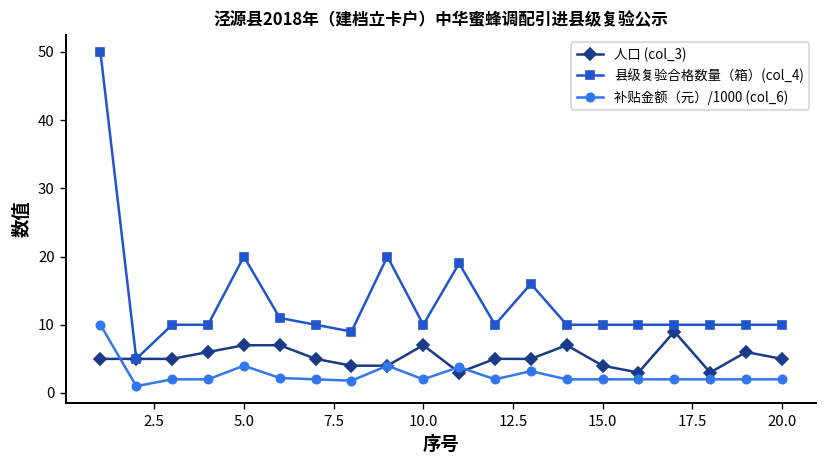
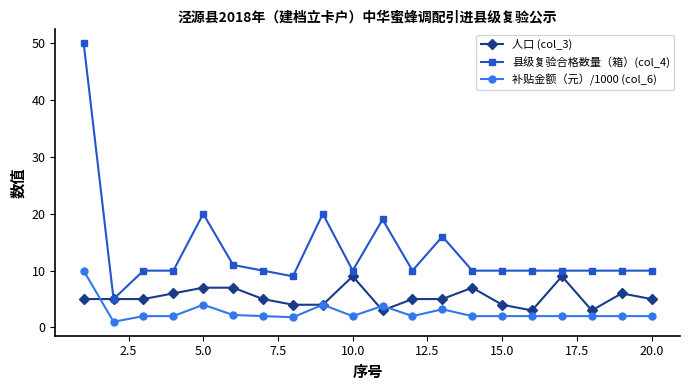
  {
    "人口 (col_3)": {
      "5.0": 7,
-     "10.0": 7,
+     "10.0": 9,
      "15.0": 4,
      "20.0": 5
    }
  }
